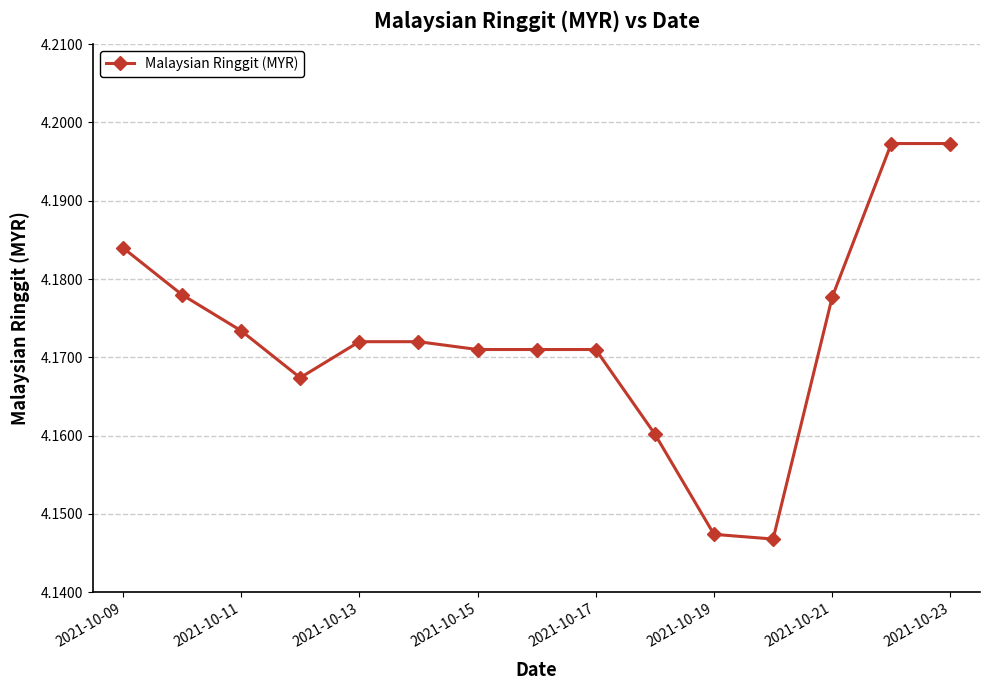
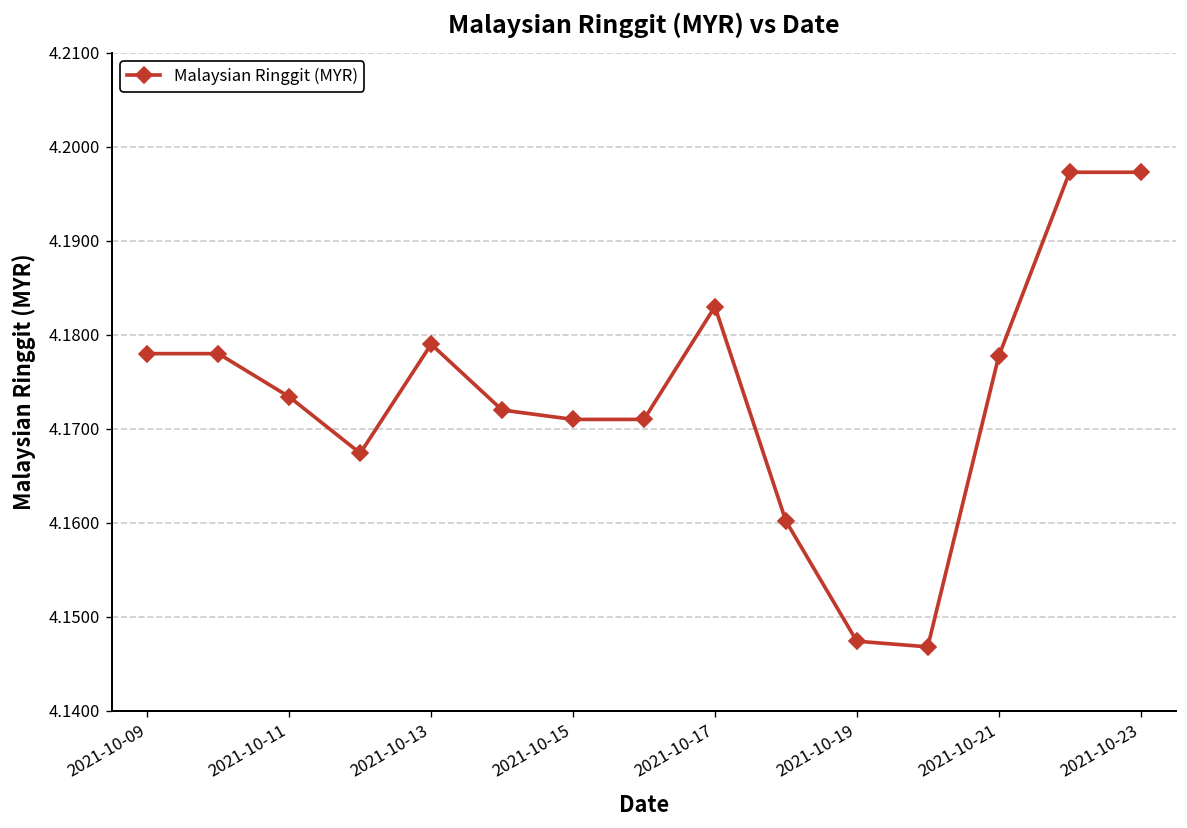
  {
-   "2021-10-09": 4.184,
+   "2021-10-09": 4.178,
    "2021-10-11": 4.173,
-   "2021-10-13": 4.172,
+   "2021-10-13": 4.179,
    "2021-10-15": 4.171,
-   "2021-10-17": 4.171,
+   "2021-10-17": 4.183,
    "2021-10-19": 4.147,
    "2021-10-21": 4.178,
    "2021-10-23": 4.197
  }
